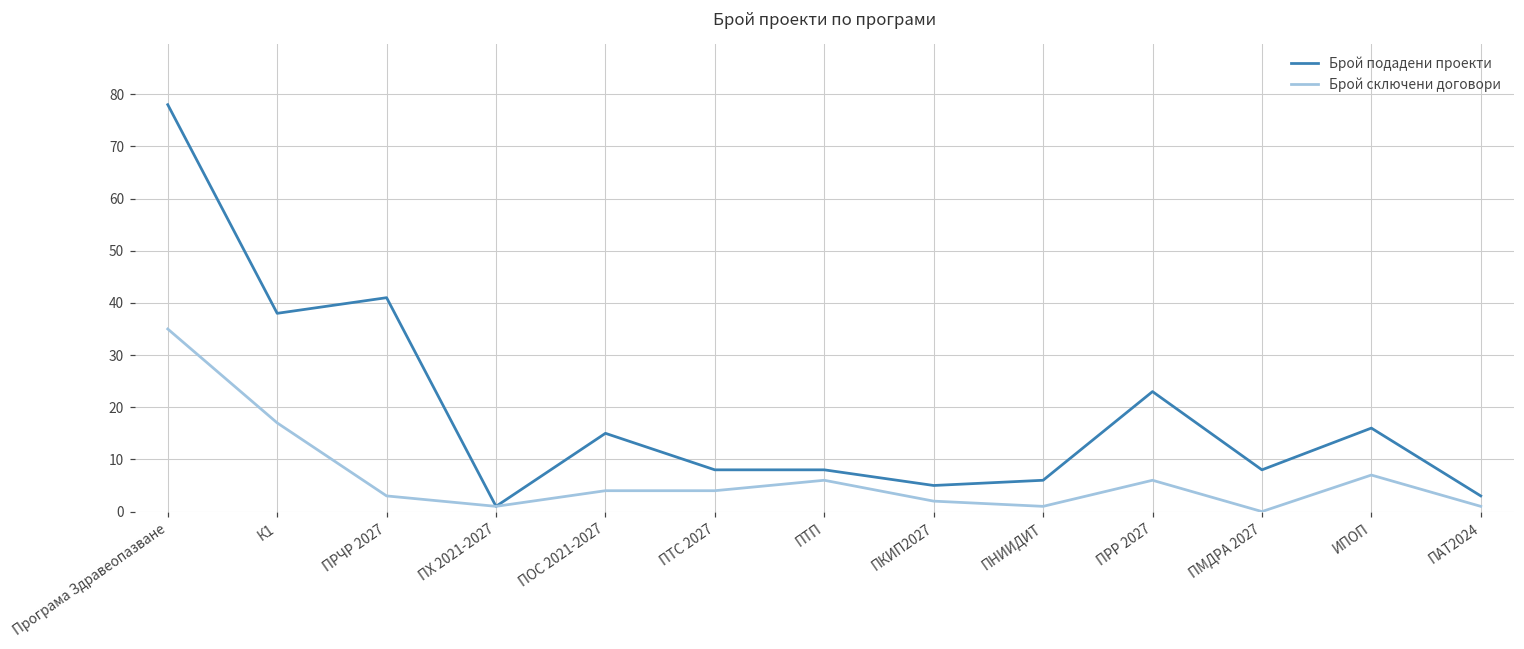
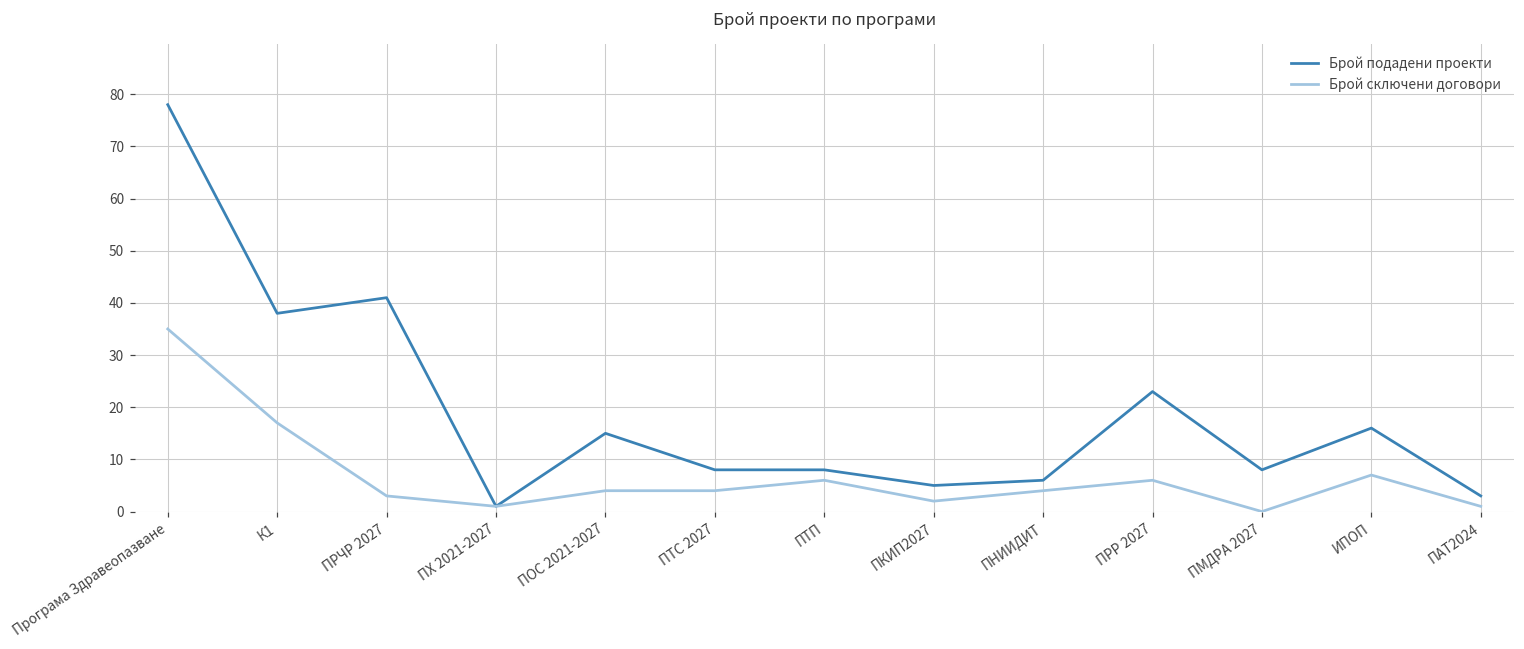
  {
    "Брой подадени проекти": {
      "Програма Здравеопазване": 78,
      "К1": 38,
      "ПРЧР 2027": 41,
      "ПОС 2021-2027": 15,
      "ПТС 2027": 8,
      "ПТП": 8,
      "ПКИП2027": 5,
      "ПНИИДИТ": 6,
      "ПРР 2027": 23,
      "ПМДРА 2027": 8,
      "ИПОП": 16,
      "ПАТ2024": 3
    },
    "Брой сключени договори": {
      "Програма Здравеопазване": 35,
      "К1": 17,
      "ПРЧР 2027": 3,
      "ПОС 2021-2027": 4,
      "ПТС 2027": 4,
      "ПТП": 6,
      "ПКИП2027": 2,
-     "ПНИИДИТ": 1,
+     "ПНИИДИТ": 4,
      "ПРР 2027": 6,
      "ПМДРА 2027": 0,
      "ИПОП": 7,
      "ПАТ2024": 1
    }
  }
